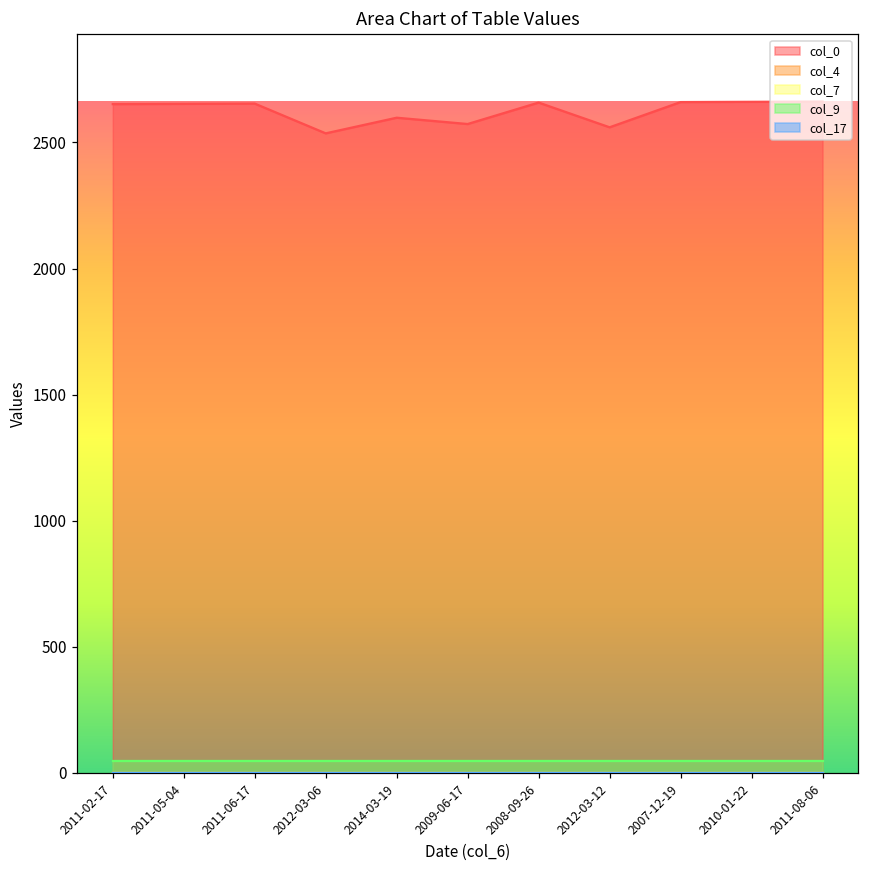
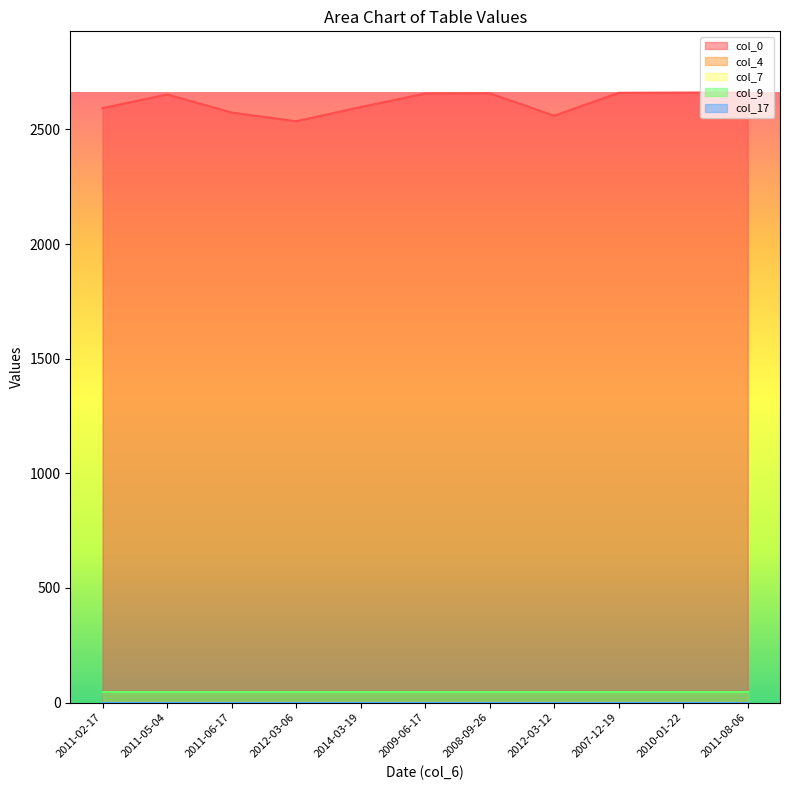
  {
    "col_0": {
-     "2011-02-17": 2650,
+     "2011-02-17": 2590,
      "2011-05-04": 2650,
-     "2011-06-17": 2650,
+     "2011-06-17": 2570,
      "2012-03-06": 2540,
      "2014-03-19": 2600,
-     "2009-06-17": 2570,
+     "2009-06-17": 2660,
      "2008-09-26": 2660,
      "2012-03-12": 2560,
      "2007-12-19": 2660,
      "2010-01-22": 2660
    },
    "col_17": {
      "2011-02-17": 0,
      "2011-05-04": 0,
      "2011-06-17": 0,
      "2012-03-06": 0,
      "2014-03-19": 0,
      "2009-06-17": 0,
      "2008-09-26": 0,
      "2012-03-12": 0,
      "2007-12-19": 0,
      "2010-01-22": 0,
      "2011-08-06": 0
    },
    "col_9": {
      "2011-02-17": 50,
      "2011-05-04": 50,
      "2011-06-17": 50,
      "2012-03-06": 50,
      "2014-03-19": 50,
      "2009-06-17": 50,
      "2008-09-26": 50,
      "2012-03-12": 50,
      "2007-12-19": 50,
      "2010-01-22": 50,
      "2011-08-06": 50
    }
  }
